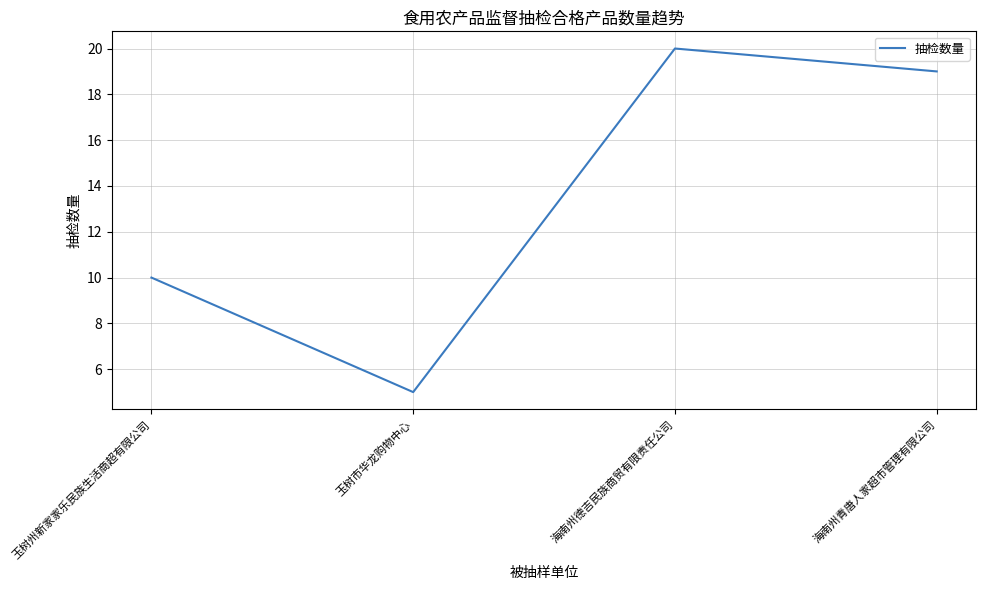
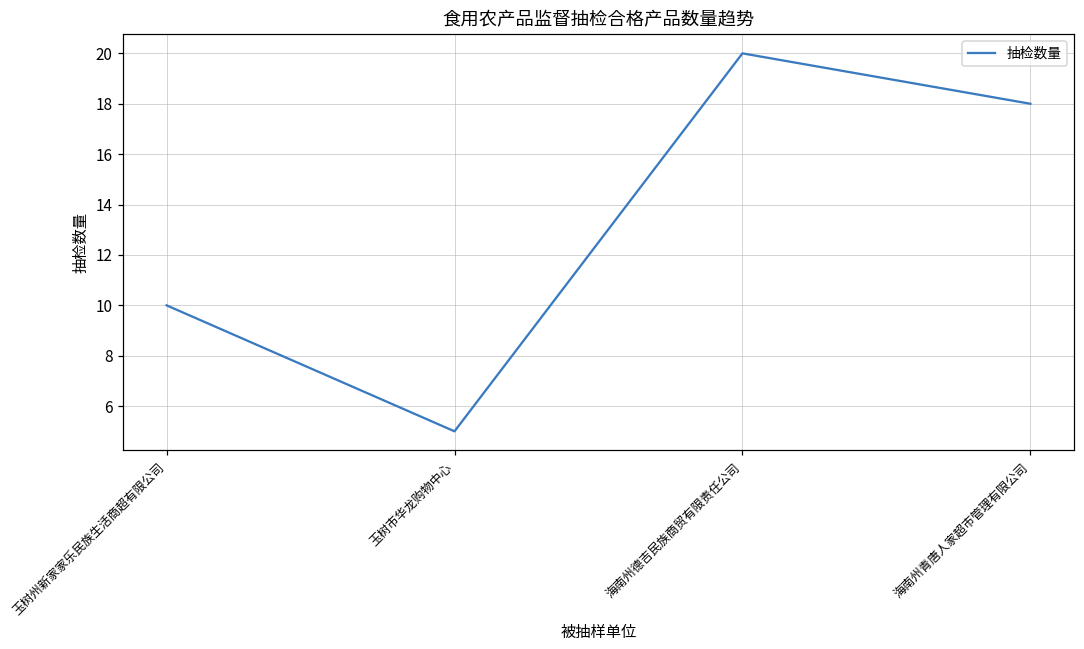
  {
    "玉树州新家家乐民族生活商超有限公司": 10,
    "玉树市华龙购物中心": 5,
    "海南州德吉民族商贸有限责任公司": 20,
-   "海南州青唐人家超市管理有限公司": 19
+   "海南州青唐人家超市管理有限公司": 18
  }
